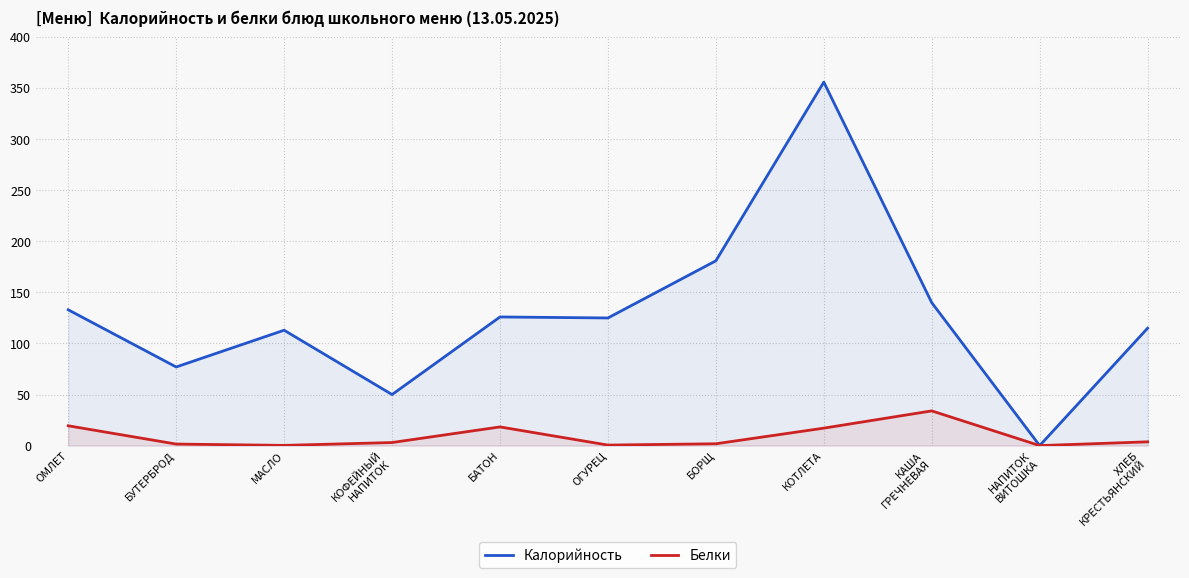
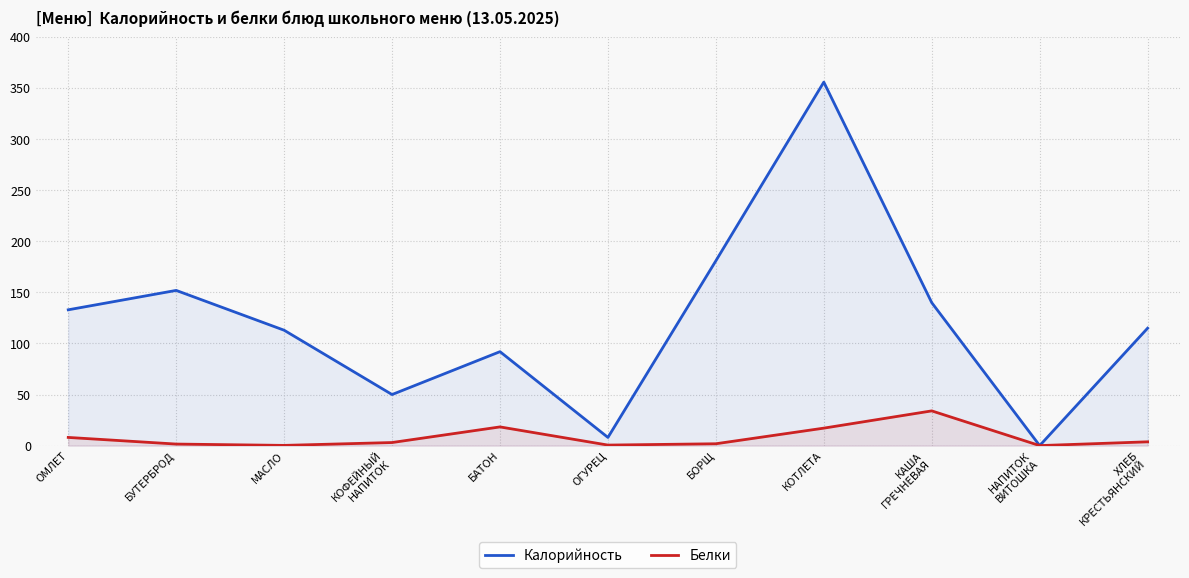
  {
    "Калорийность": {
      "ОМЛЕТ": 133,
-     "БУТЕРБРОД": 77,
+     "БУТЕРБРОД": 152,
      "МАСЛО": 113,
      "КОФЕЙНЫЙ НАПИТОК": 50,
-     "БАТОН": 126,
-     "ОГУРЕЦ": 125,
+     "БАТОН": 92,
+     "ОГУРЕЦ": 8,
      "БОРЩ": 181,
      "КОТЛЕТА": 356,
      "КАША ГРЕЧНЕВАЯ": 140,
      "ХЛЕБ КРЕСТЬЯНСКИЙ": 115
    },
    "Белки": {
-     "ОМЛЕТ": 19,
+     "ОМЛЕТ": 8,
      "БУТЕРБРОД": 2,
      "МАСЛО": 0,
      "КОФЕЙНЫЙ НАПИТОК": 3,
      "БАТОН": 18,
      "ОГУРЕЦ": 1,
      "БОРЩ": 2,
      "КОТЛЕТА": 17,
      "КАША ГРЕЧНЕВАЯ": 34,
      "ХЛЕБ КРЕСТЬЯНСКИЙ": 4
    }
  }
